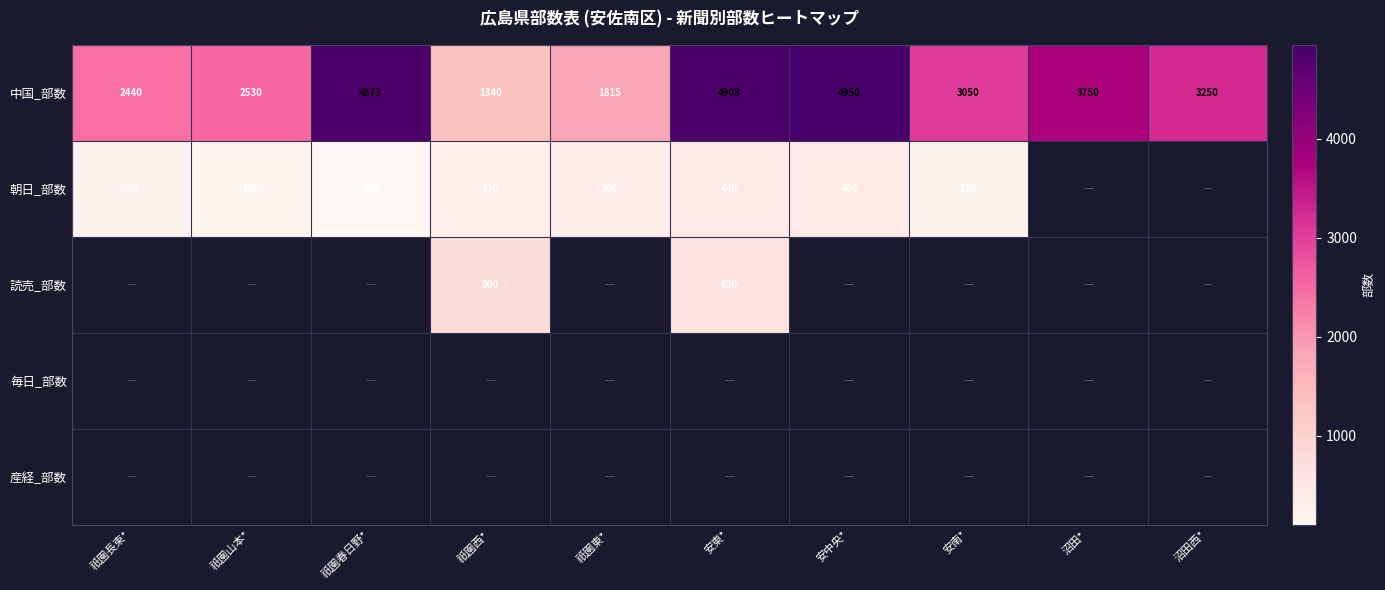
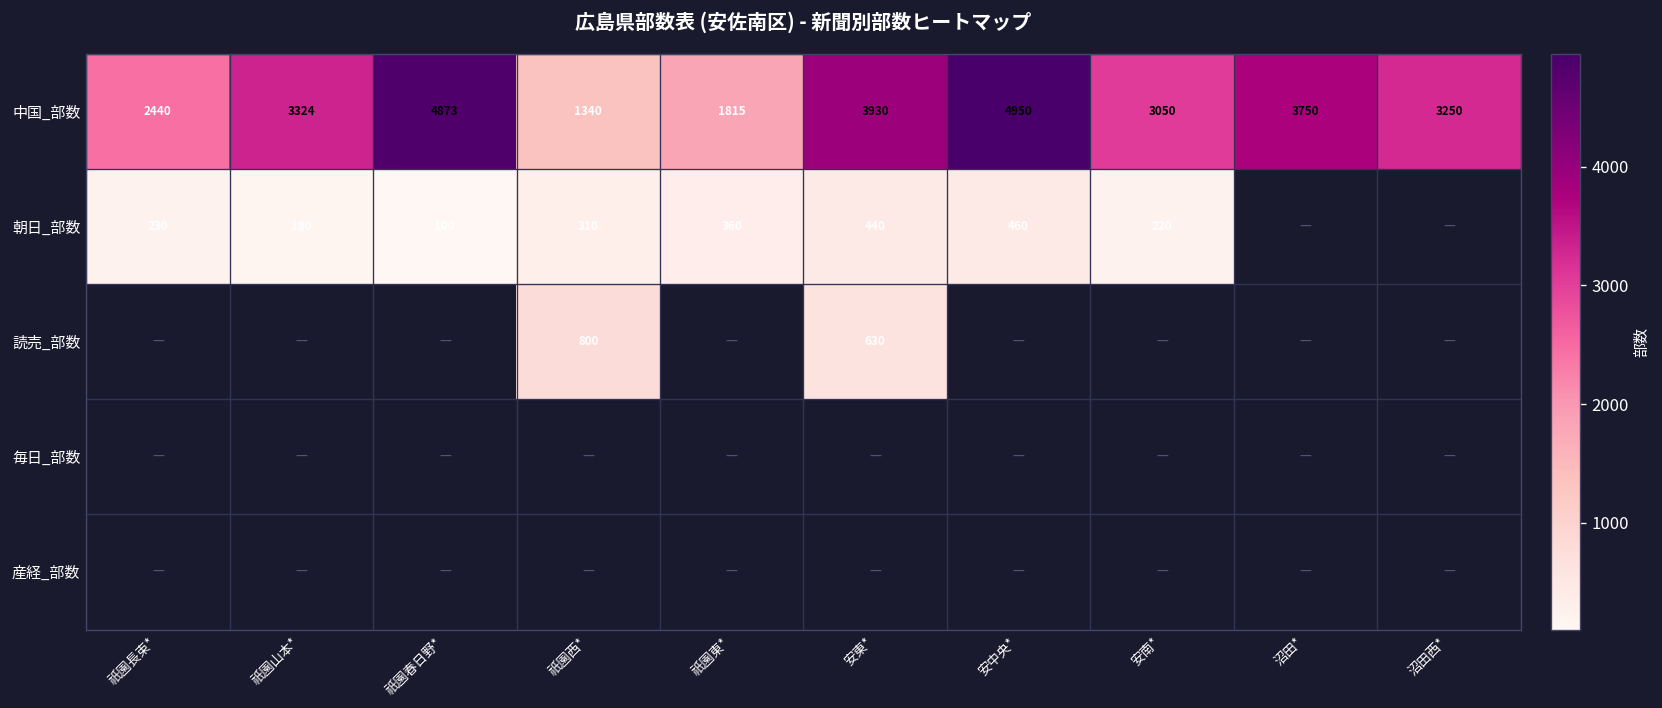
  {
    "中国_部数": {
      "祇園長束*": 2440,
-     "祇園山本*": 2530,
+     "祇園山本*": 3324,
      "祇園春日野*": 4873,
      "祇園西*": 1340,
      "祇園東*": 1815,
-     "安東*": 4908,
+     "安東*": 3930,
      "安中央*": 4950,
      "安南*": 3050,
      "沼田*": 3750,
      "沼田西*": 3250
    }
  }
